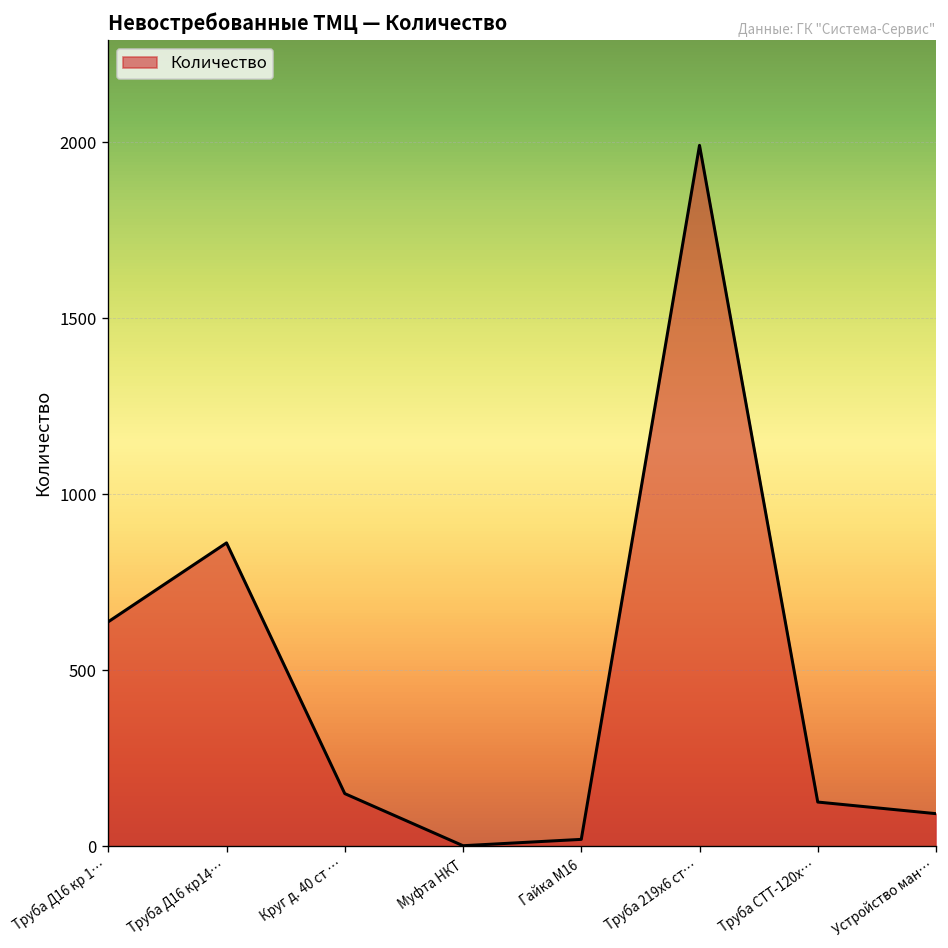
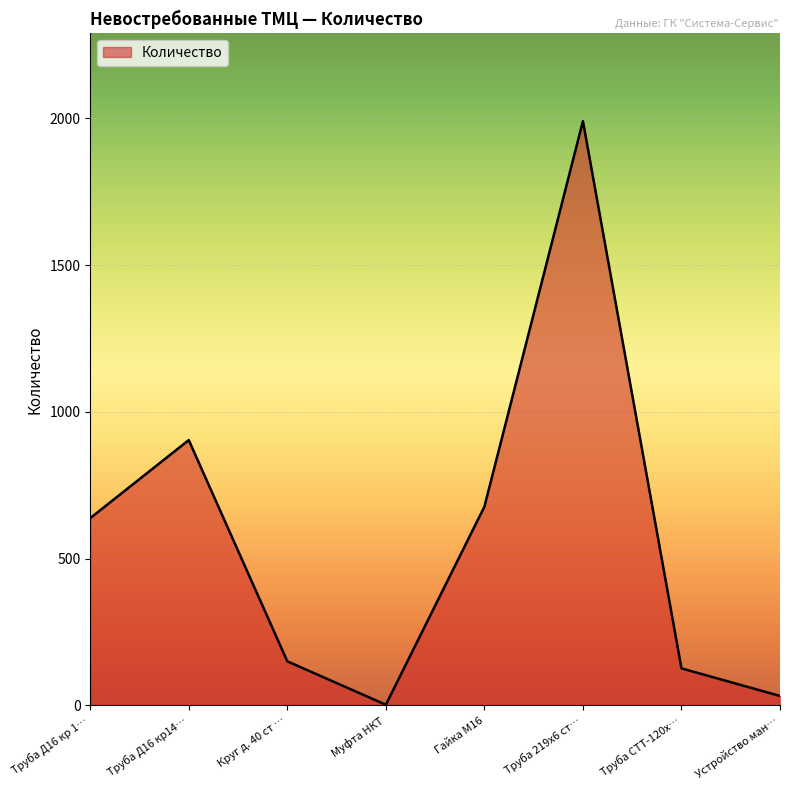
  {
    "Труба Д16 кр 1…": 640,
-   "Труба Д16 кр14…": 860,
+   "Труба Д16 кр14…": 900,
    "Круг д. 40 ст …": 150,
    "Муфта НКТ": 0,
-   "Гайка М16": 20,
+   "Гайка М16": 680,
    "Труба 219х6 ст…": 1990,
    "Труба СТТ-120х…": 130,
-   "Устройство ман…": 90
+   "Устройство ман…": 30
  }
